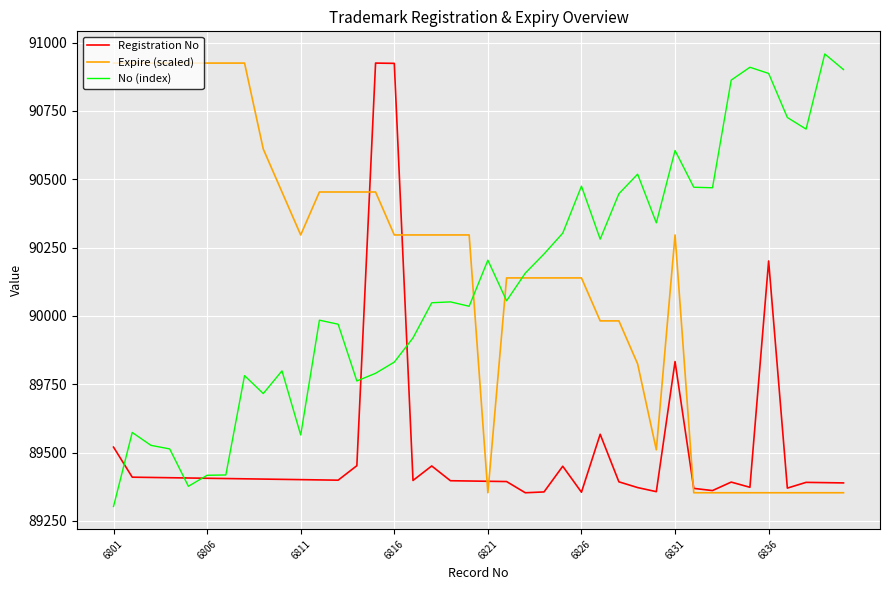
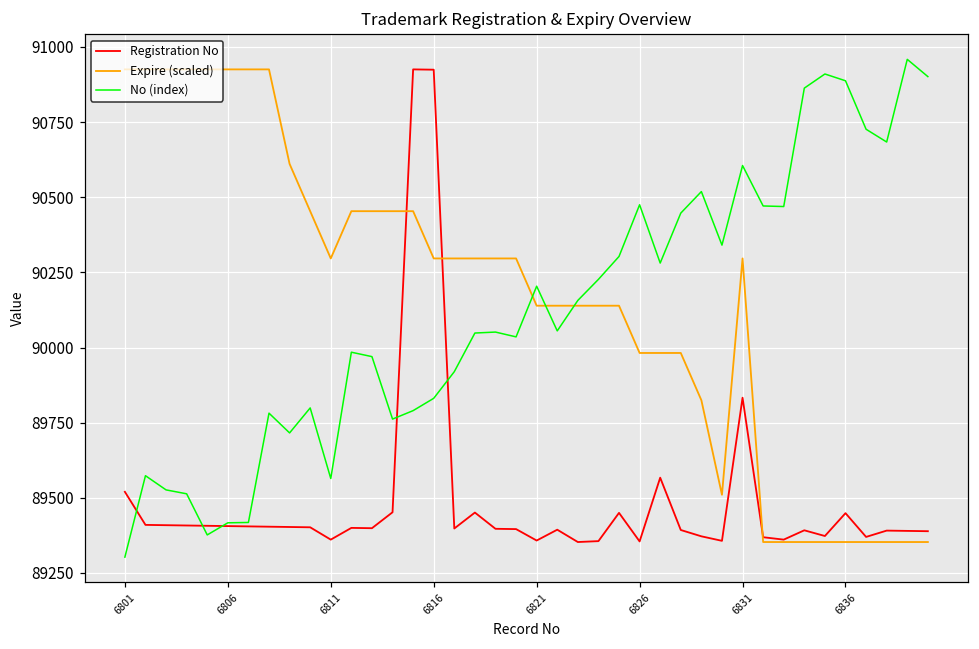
  {
    "Registration No": {
      "6801": 89520,
      "6806": 89410,
-     "6811": 89400,
+     "6811": 89360,
      "6816": 90920,
-     "6821": 89400,
+     "6821": 89360,
      "6826": 89360,
      "6831": 89830,
-     "6836": 90200
+     "6836": 89450
    },
    "Expire (scaled)": {
      "6806": 90920,
      "6811": 90300,
      "6816": 90300,
-     "6821": 89350,
-     "6826": 90140,
+     "6821": 90140,
+     "6826": 89980,
      "6831": 90300,
      "6836": 89350
    },
    "No (index)": {
      "6801": 89300,
      "6806": 89420,
      "6811": 89560,
      "6816": 89830,
      "6821": 90200,
      "6826": 90470,
      "6831": 90610,
      "6836": 90890
    }
  }
